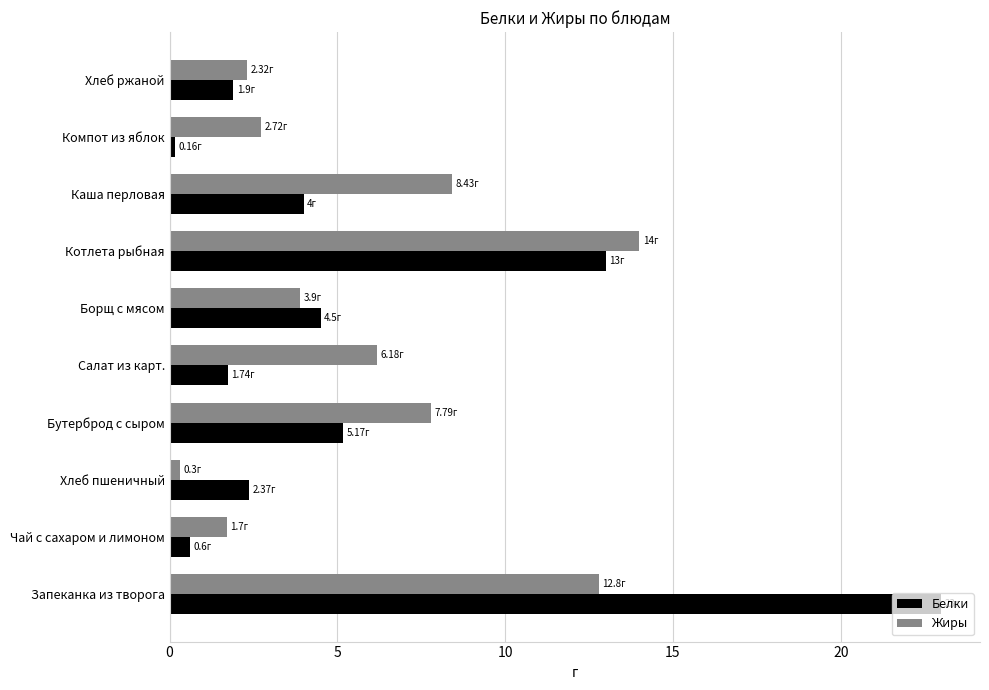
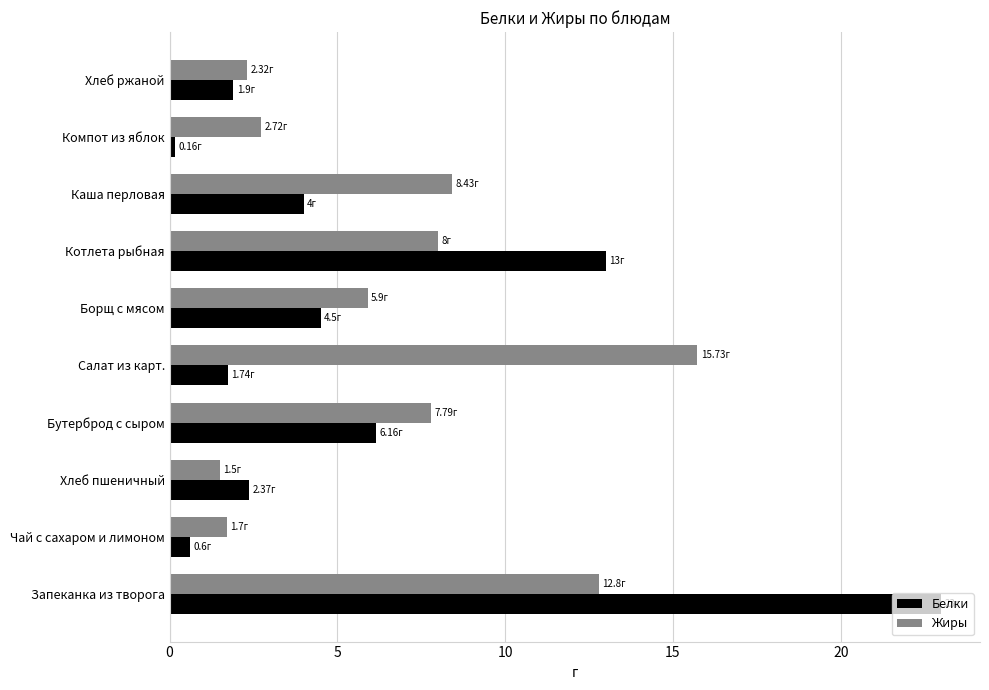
  {
    "Белки": {
      "Хлеб ржаной": "1.9г",
      "Компот из яблок": "0.16г",
      "Каша перловая": "4г",
      "Котлета рыбная": "13г",
      "Борщ с мясом": "4.5г",
      "Салат из карт.": "1.74г",
-     "Бутерброд с сыром": "5.17г",
+     "Бутерброд с сыром": "6.16г",
      "Хлеб пшеничный": "2.37г",
      "Чай с сахаром и лимоном": "0.6г"
    },
    "Жиры": {
      "Хлеб ржаной": "2.32г",
      "Компот из яблок": "2.72г",
      "Каша перловая": "8.43г",
-     "Котлета рыбная": "14г",
-     "Борщ с мясом": "3.9г",
-     "Салат из карт.": "6.18г",
+     "Котлета рыбная": "8г",
+     "Борщ с мясом": "5.9г",
+     "Салат из карт.": "15.73г",
      "Бутерброд с сыром": "7.79г",
-     "Хлеб пшеничный": "0.3г",
+     "Хлеб пшеничный": "1.5г",
      "Чай с сахаром и лимоном": "1.7г",
      "Запеканка из творога": "12.8г"
    }
  }
